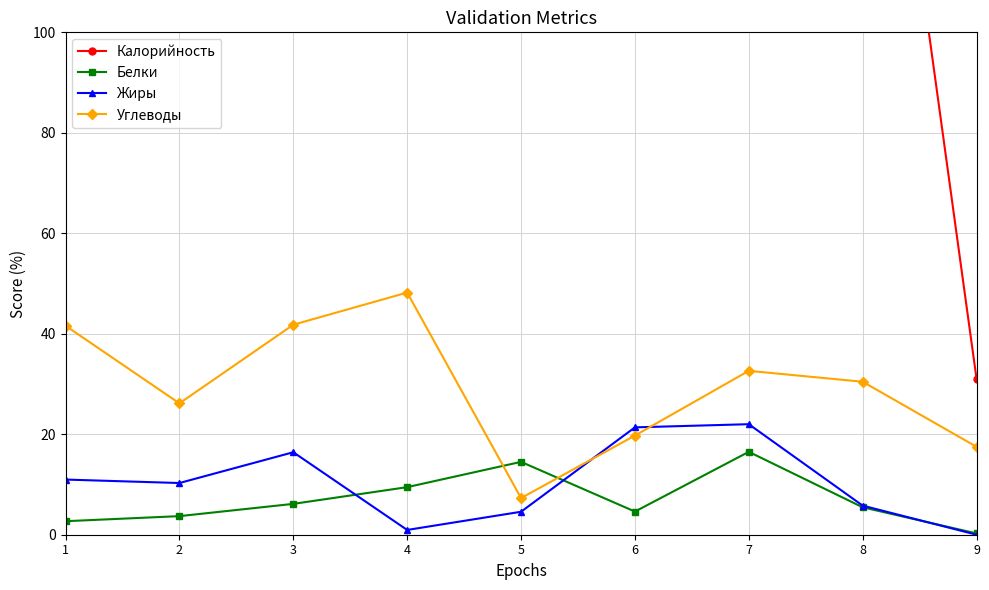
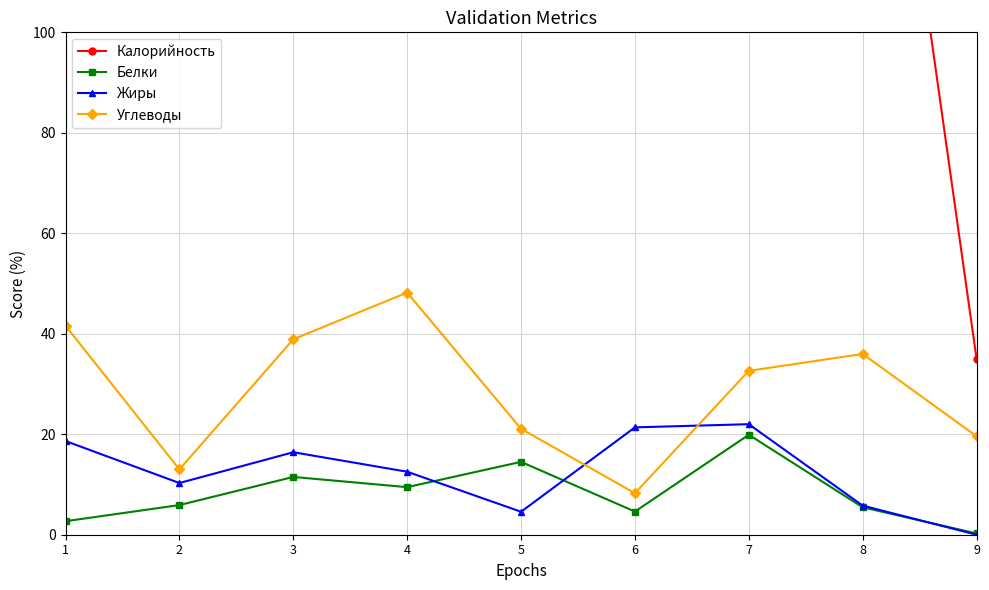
  {
    "Калорийность": {
-     "9": 31
+     "9": 35
    },
    "Белки": {
      "1": 3,
-     "2": 4,
-     "3": 6,
+     "2": 6,
+     "3": 12,
      "4": 9,
      "5": 15,
      "6": 5,
-     "7": 17
+     "7": 20
    },
    "Жиры": {
-     "1": 11,
+     "1": 19,
      "2": 10,
      "3": 16,
-     "4": 1,
+     "4": 13,
      "5": 5,
      "6": 21,
      "7": 22
    },
    "Углеводы": {
      "1": 42,
-     "2": 26,
-     "3": 42,
+     "2": 13,
+     "3": 39,
      "4": 48,
-     "5": 7,
-     "6": 20,
+     "5": 21,
+     "6": 8,
      "7": 33,
-     "8": 30,
-     "9": 18
+     "8": 36,
+     "9": 20
    }
  }
